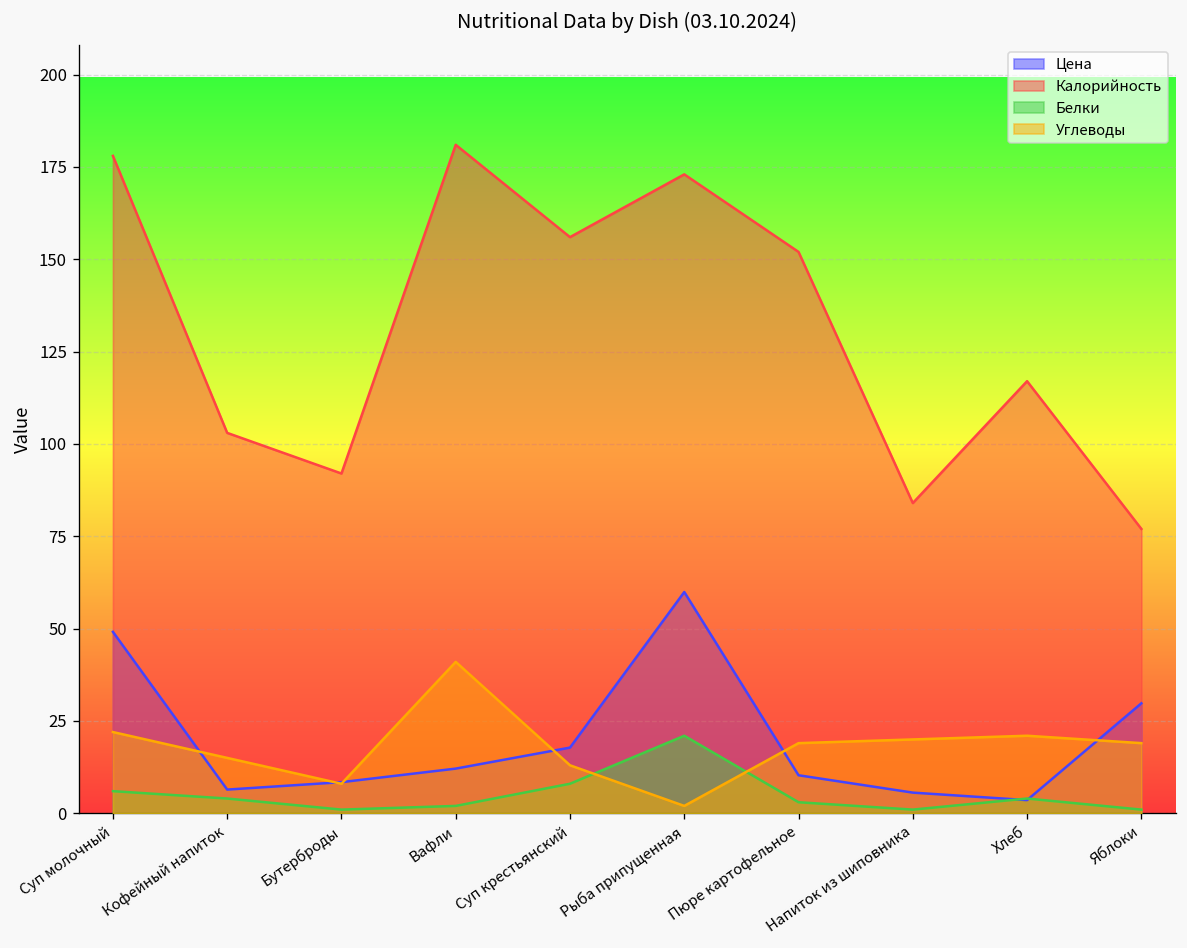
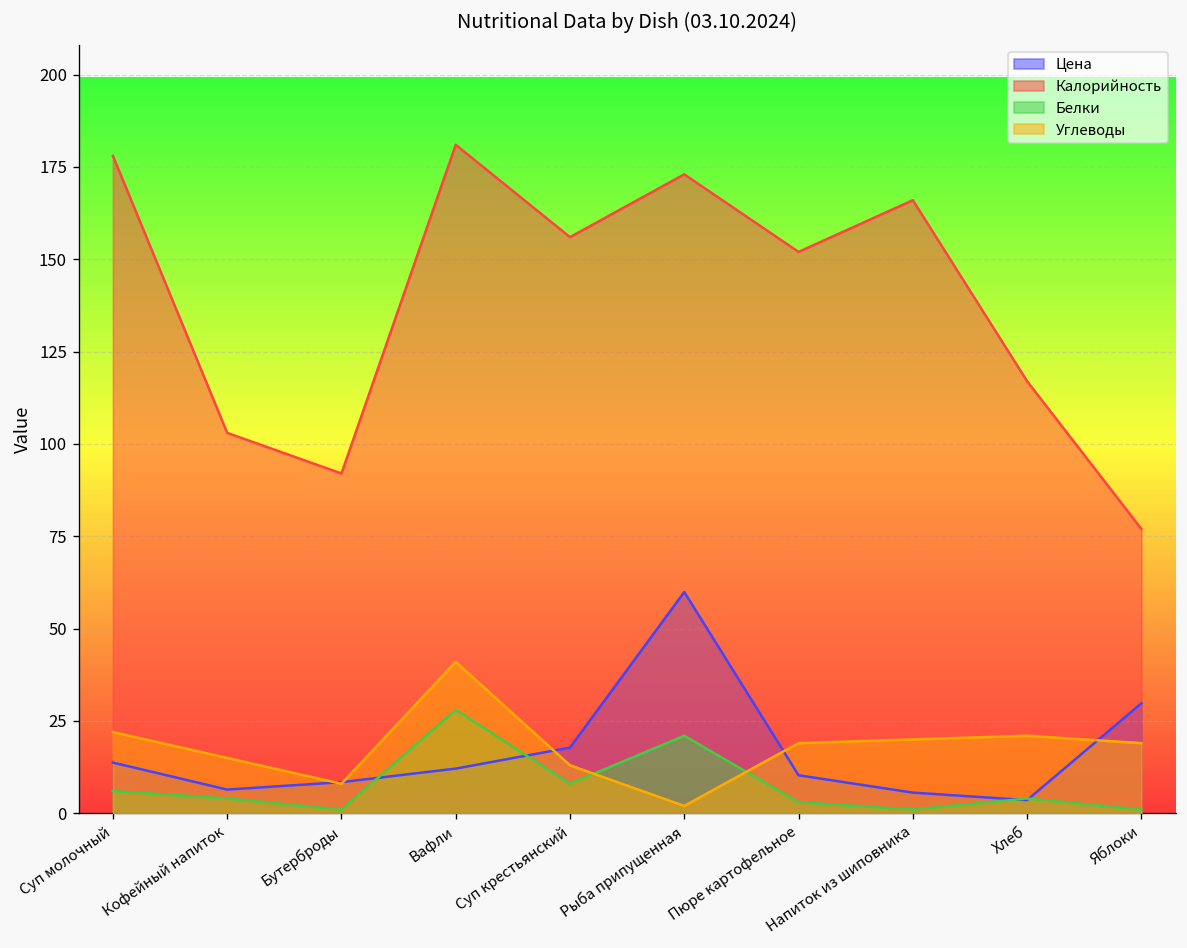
  {
    "Цена": {
-     "Суп молочный": 49,
+     "Суп молочный": 14,
      "Кофейный напиток": 6,
      "Вафли": 12,
      "Суп крестьянский": 18,
      "Рыба припущенная": 60,
      "Пюре картофельное": 10,
      "Напиток из шиповника": 6,
      "Яблоки": 30
    },
    "Калорийность": {
      "Суп молочный": 178,
      "Кофейный напиток": 103,
      "Бутерброды": 92,
      "Вафли": 181,
      "Суп крестьянский": 156,
      "Рыба припущенная": 173,
      "Пюре картофельное": 152,
-     "Напиток из шиповника": 84,
+     "Напиток из шиповника": 166,
      "Хлеб": 117,
      "Яблоки": 77
    },
    "Белки": {
      "Суп молочный": 6,
      "Кофейный напиток": 4,
      "Бутерброды": 1,
-     "Вафли": 2,
+     "Вафли": 28,
      "Суп крестьянский": 8,
      "Рыба припущенная": 21,
      "Пюре картофельное": 3,
      "Напиток из шиповника": 1,
      "Яблоки": 1
    },
    "Углеводы": {
      "Суп молочный": 22,
      "Кофейный напиток": 15,
      "Вафли": 41,
      "Суп крестьянский": 13,
      "Рыба припущенная": 2,
      "Пюре картофельное": 19,
      "Напиток из шиповника": 20,
      "Хлеб": 21,
      "Яблоки": 19
    }
  }
